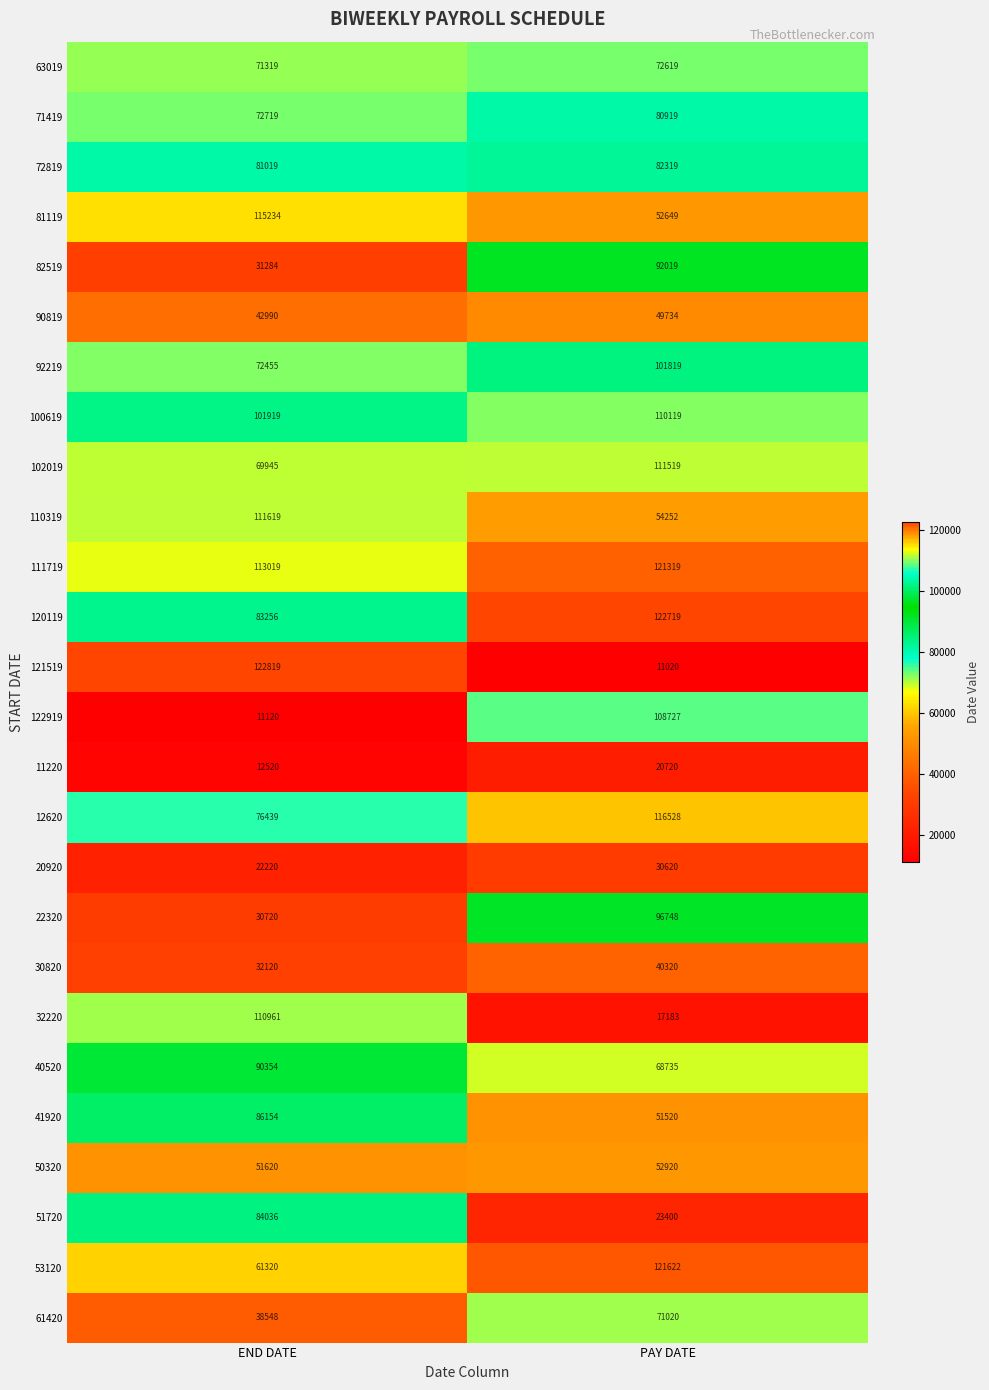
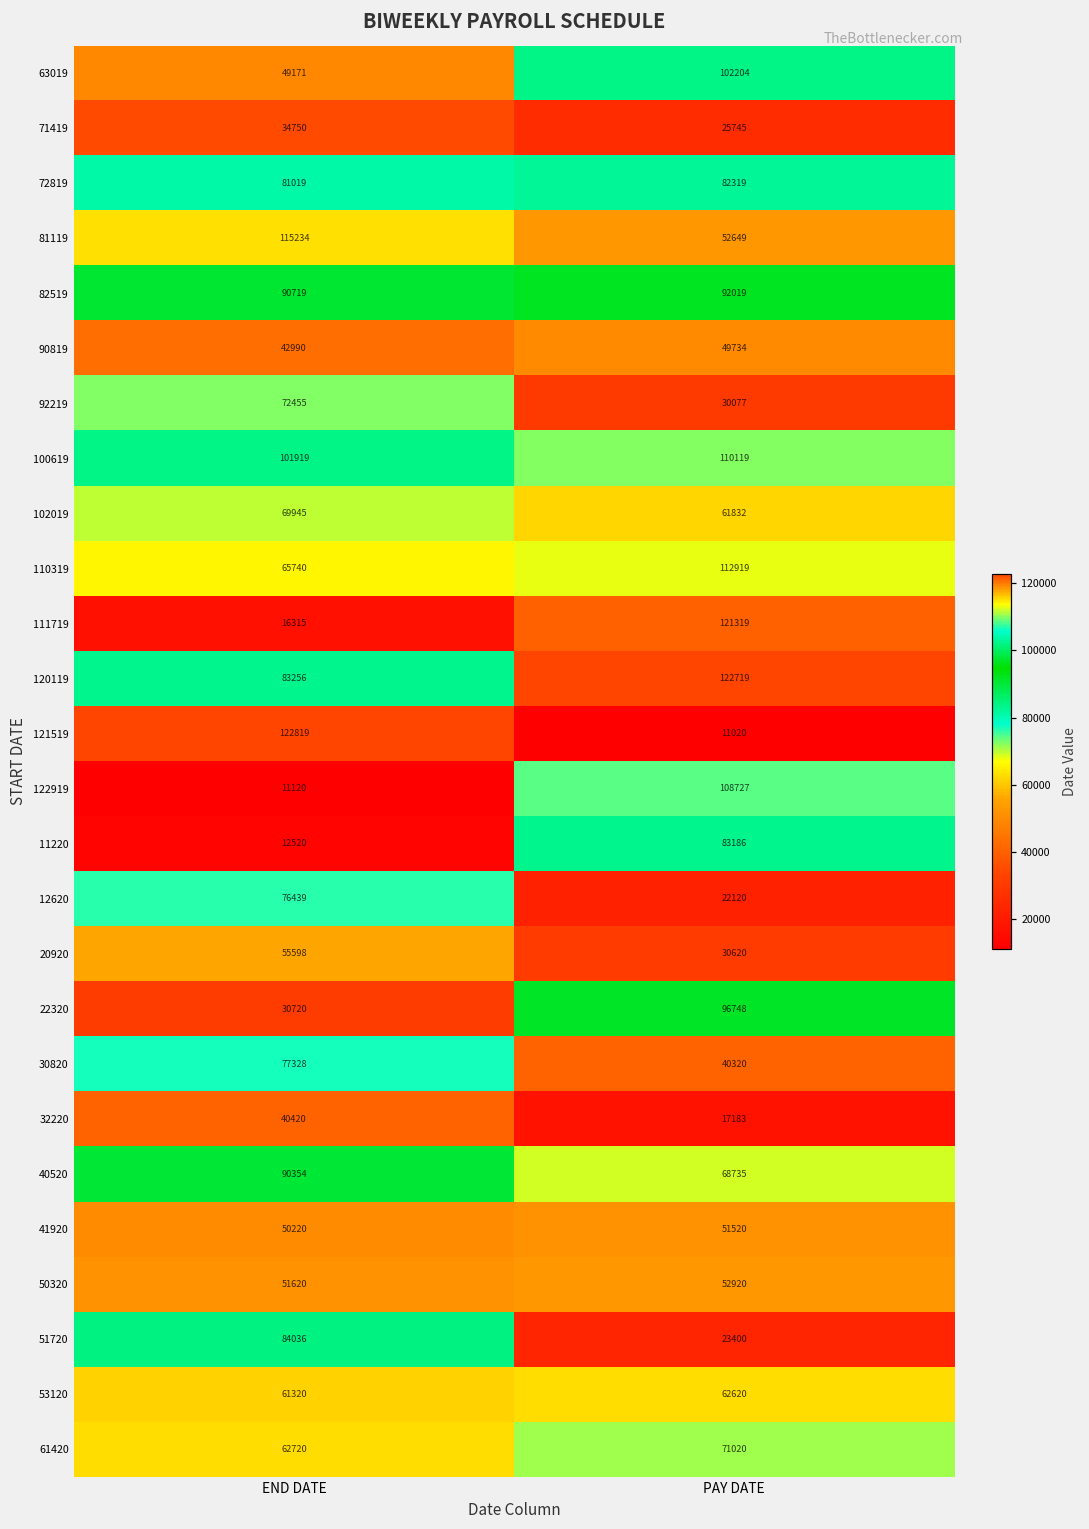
  {
    "63019": {
-     "END DATE": 71319,
-     "PAY DATE": 72619
+     "END DATE": 49171,
+     "PAY DATE": 102204
    },
    "71419": {
-     "END DATE": 72719,
-     "PAY DATE": 80919
+     "END DATE": 34750,
+     "PAY DATE": 25745
    },
    "72819": {
      "END DATE": 81019,
      "PAY DATE": 82319
    },
    "81119": {
      "END DATE": 115234,
      "PAY DATE": 52649
    },
    "82519": {
-     "END DATE": 31284,
+     "END DATE": 90719,
      "PAY DATE": 92019
    },
    "90819": {
      "END DATE": 42990,
      "PAY DATE": 49734
    },
    "92219": {
      "END DATE": 72455,
-     "PAY DATE": 101819
+     "PAY DATE": 30077
    },
    "100619": {
      "END DATE": 101919,
      "PAY DATE": 110119
    },
    "102019": {
      "END DATE": 69945,
-     "PAY DATE": 111519
+     "PAY DATE": 61832
    },
    "110319": {
-     "END DATE": 111619,
-     "PAY DATE": 54252
+     "END DATE": 65740,
+     "PAY DATE": 112919
    },
    "111719": {
-     "END DATE": 113019,
+     "END DATE": 16315,
      "PAY DATE": 121319
    },
    "120119": {
      "END DATE": 83256,
      "PAY DATE": 122719
    },
    "121519": {
      "END DATE": 122819,
      "PAY DATE": 11020
    },
    "122919": {
      "END DATE": 11120,
      "PAY DATE": 108727
    },
    "11220": {
      "END DATE": 12520,
-     "PAY DATE": 20720
+     "PAY DATE": 83186
    },
    "12620": {
      "END DATE": 76439,
-     "PAY DATE": 116528
+     "PAY DATE": 22120
    },
    "20920": {
-     "END DATE": 22220,
+     "END DATE": 55598,
      "PAY DATE": 30620
    },
    "22320": {
      "END DATE": 30720,
      "PAY DATE": 96748
    },
    "30820": {
-     "END DATE": 32120,
+     "END DATE": 77328,
      "PAY DATE": 40320
    },
    "32220": {
-     "END DATE": 110961,
+     "END DATE": 40420,
      "PAY DATE": 17183
    },
    "40520": {
      "END DATE": 90354,
      "PAY DATE": 68735
    },
    "41920": {
-     "END DATE": 86154,
+     "END DATE": 50220,
      "PAY DATE": 51520
    },
    "50320": {
      "END DATE": 51620,
      "PAY DATE": 52920
    },
    "51720": {
      "END DATE": 84036,
      "PAY DATE": 23400
    },
    "53120": {
      "END DATE": 61320,
-     "PAY DATE": 121622
+     "PAY DATE": 62620
    },
    "61420": {
-     "END DATE": 38548,
+     "END DATE": 62720,
      "PAY DATE": 71020
    }
  }
